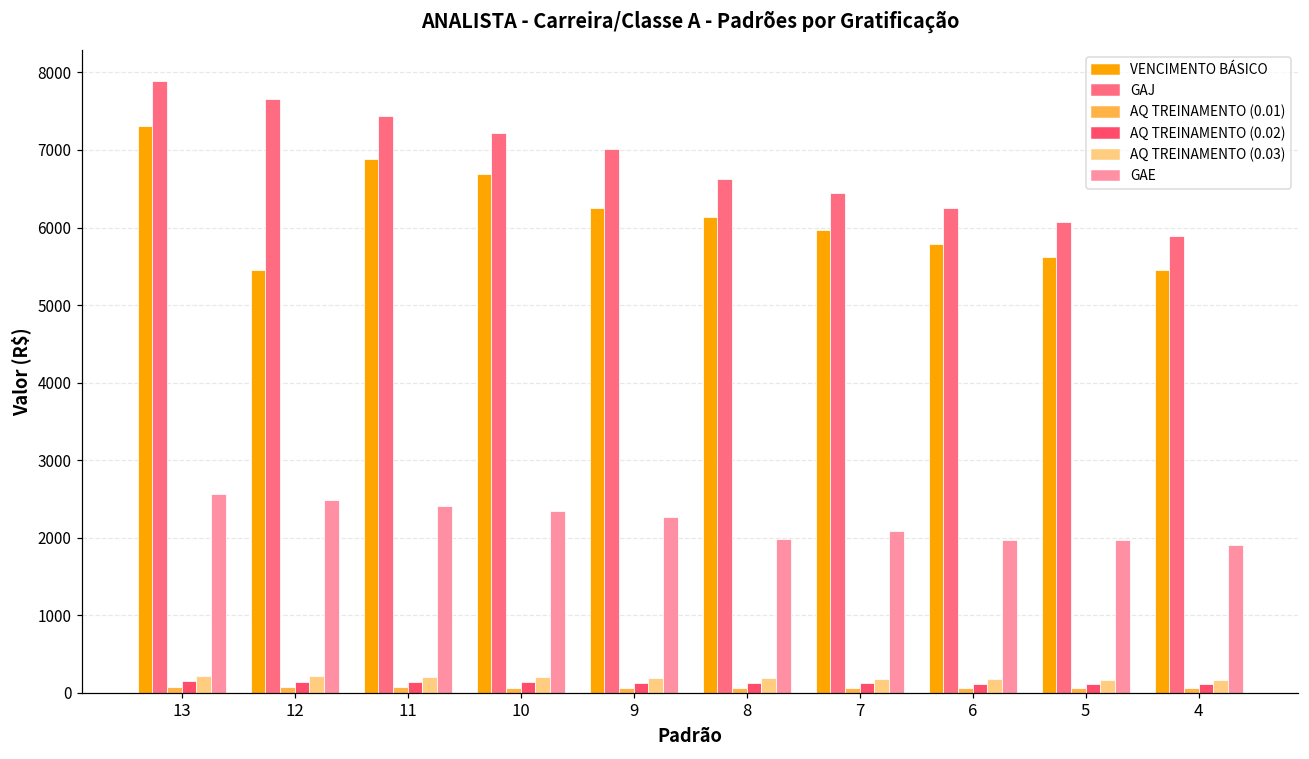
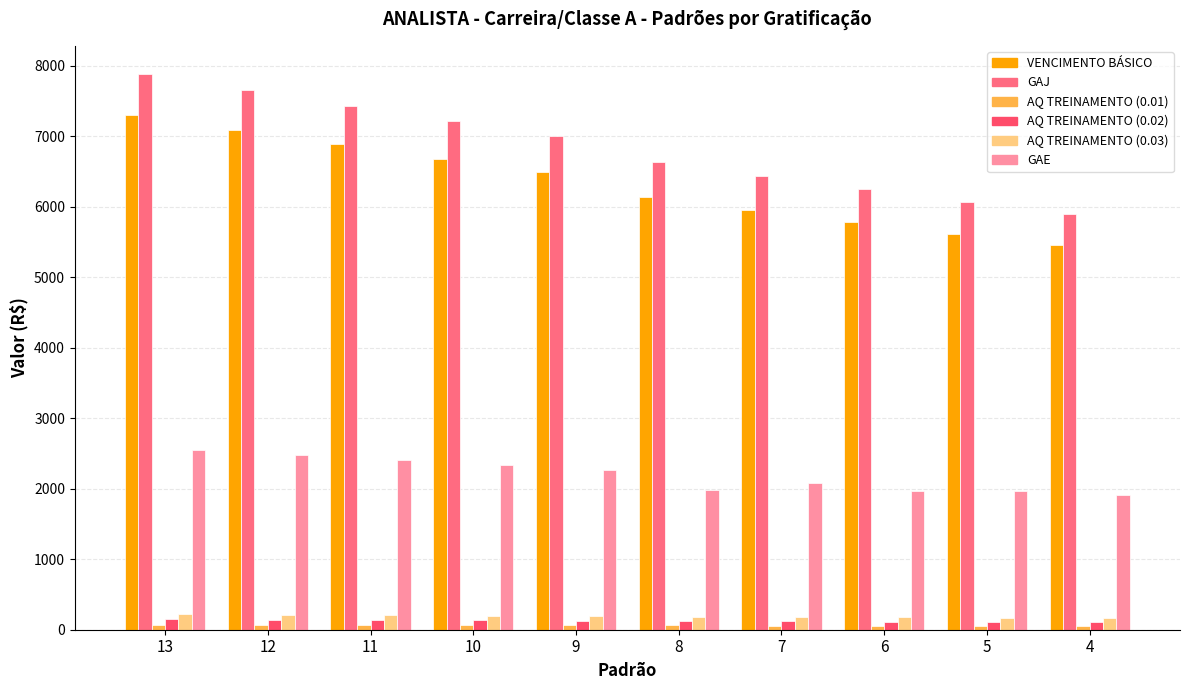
  {
    "VENCIMENTO BÁSICO": {
      "13": 7300,
-     "12": 5500,
+     "12": 7100,
      "11": 6900,
      "10": 6700,
-     "9": 6200,
+     "9": 6500,
      "8": 6100,
      "7": 6000,
      "6": 5800,
      "5": 5600,
      "4": 5500
    },
    "AQ TREINAMENTO (0.01)": {
      "13": 100,
      "12": 100,
      "11": 100,
      "10": 100,
      "9": 100,
      "8": 100,
      "7": 100,
      "6": 100,
      "5": 100,
      "4": 100
    },
    "AQ TREINAMENTO (0.03)": {
      "13": 200,
      "12": 200,
      "11": 200,
      "10": 200,
      "9": 200,
      "8": 200,
      "7": 200,
      "6": 200,
      "5": 200,
      "4": 200
    }
  }
